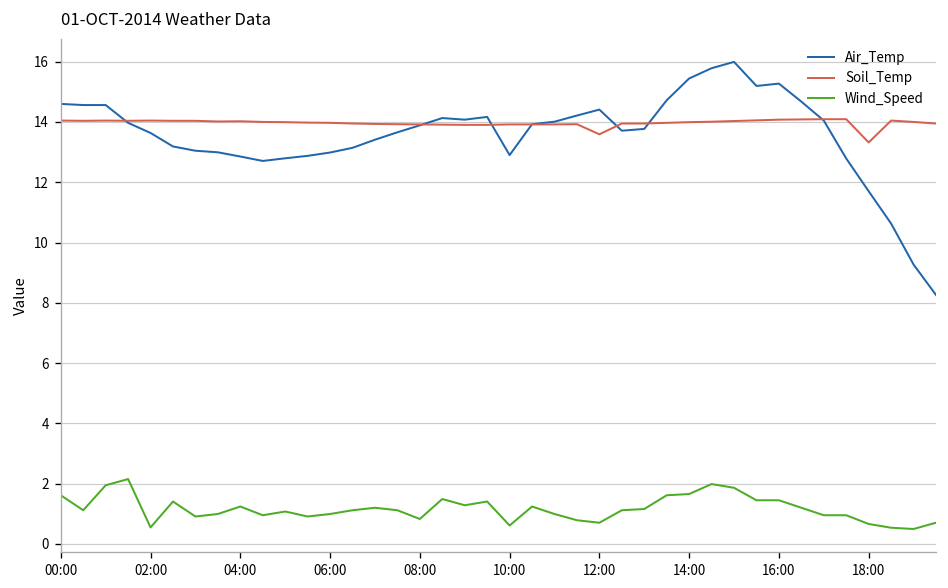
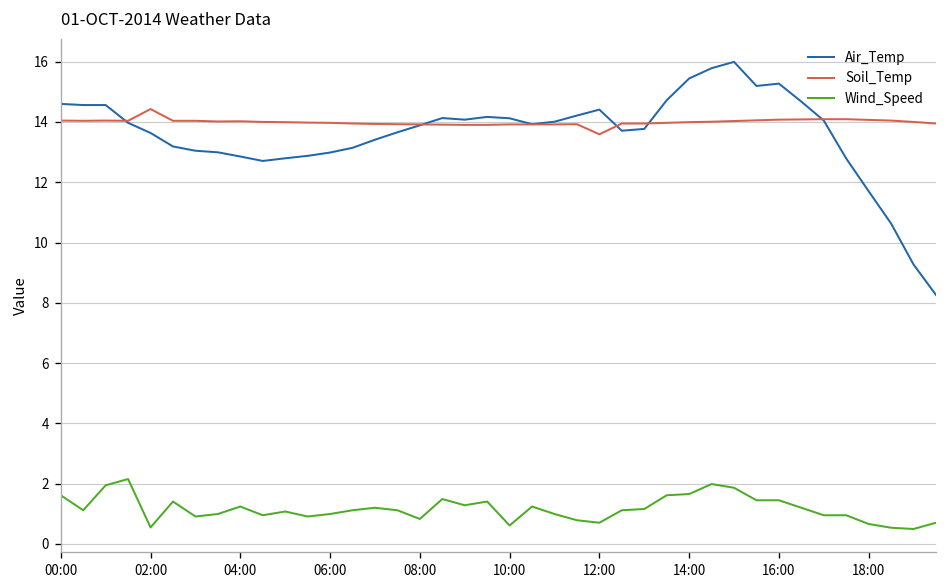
  {
    "Air_Temp": {
      "00:00": 14.6,
      "02:00": 13.6,
      "04:00": 12.9,
      "06:00": 13.0,
-     "10:00": 12.9,
+     "10:00": 14.1,
      "12:00": 14.4,
      "14:00": 15.4,
      "16:00": 15.3,
      "18:00": 11.7
    },
    "Soil_Temp": {
      "00:00": 14.0,
-     "02:00": 14.0,
+     "02:00": 14.4,
      "04:00": 14.0,
      "06:00": 14.0,
      "10:00": 13.9,
      "12:00": 13.6,
      "14:00": 14.0,
      "16:00": 14.1,
-     "18:00": 13.3
+     "18:00": 14.1
    },
    "Wind_Speed": {
      "00:00": 1.6,
      "02:00": 0.5,
      "04:00": 1.2,
      "06:00": 1.0,
      "08:00": 0.8,
      "10:00": 0.6,
      "12:00": 0.7,
      "14:00": 1.7,
      "16:00": 1.4,
      "18:00": 0.7
    }
  }
